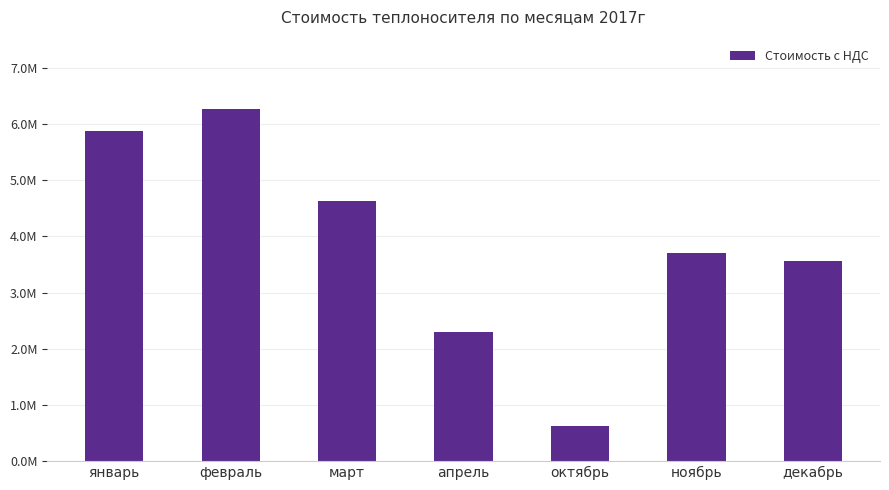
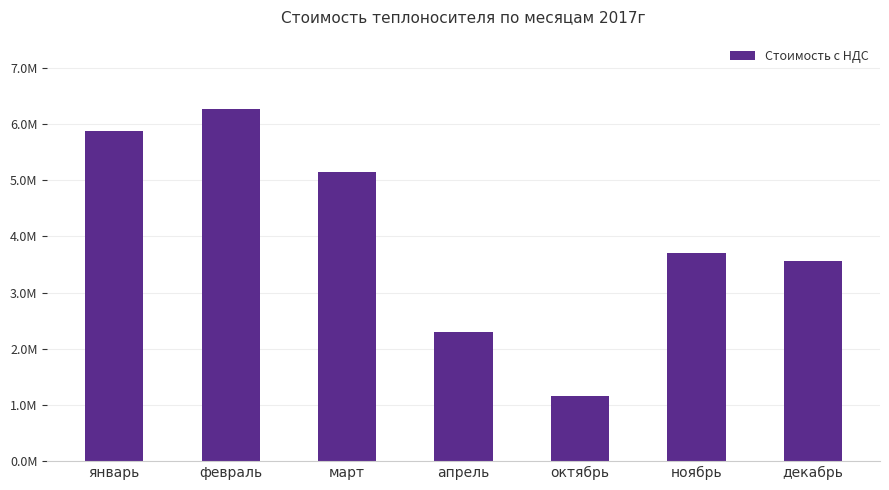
  {
    "январь": 5900000,
    "февраль": 6300000,
-   "март": 4600000,
+   "март": 5200000,
    "апрель": 2300000,
-   "октябрь": 600000,
+   "октябрь": 1200000,
    "ноябрь": 3700000,
    "декабрь": 3600000
  }
